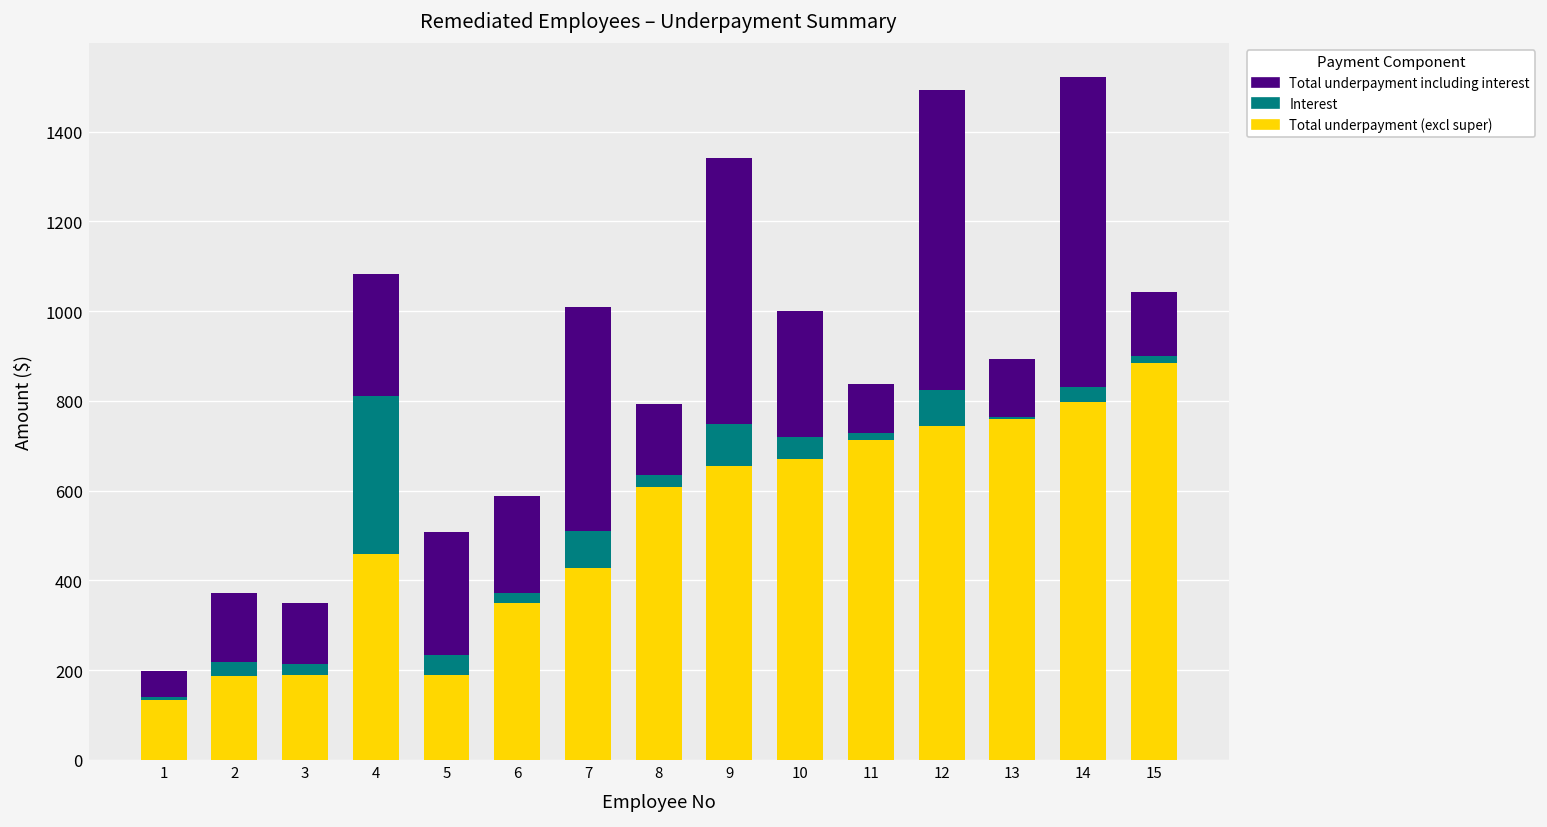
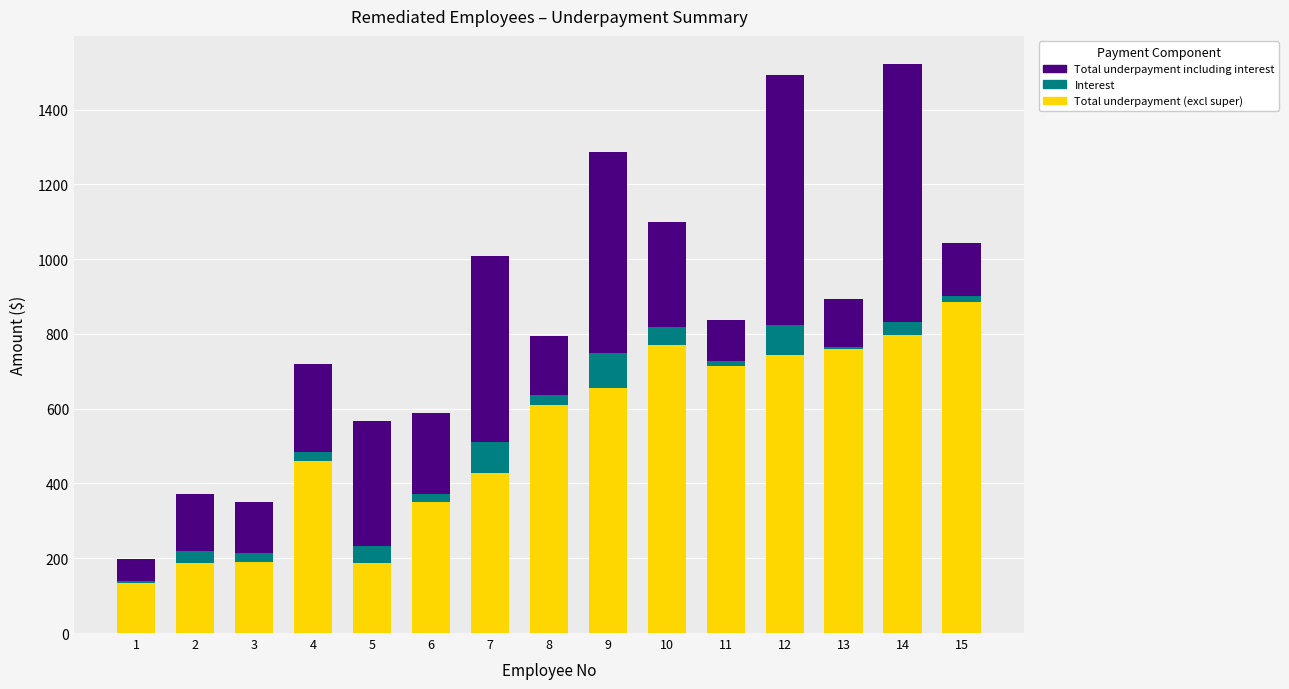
  {
    "Total underpayment (excl super)": {
      "1": 130,
      "2": 190,
      "3": 190,
      "4": 460,
      "5": 190,
      "6": 350,
      "7": 430,
      "8": 610,
      "9": 660,
-     "10": 670,
+     "10": 770,
      "11": 710,
      "12": 740,
      "13": 760,
      "14": 800,
      "15": 890
    },
    "Interest": {
      "2": 30,
      "3": 20,
-     "4": 350,
+     "4": 30,
      "5": 50,
      "6": 20,
      "7": 80,
      "8": 30,
      "9": 90,
      "10": 50,
      "11": 10,
      "12": 80,
      "14": 30,
      "15": 20
    },
    "Total underpayment including interest": {
      "1": 60,
      "2": 150,
      "3": 140,
-     "4": 270,
-     "5": 270,
+     "4": 240,
+     "5": 330,
      "6": 220,
      "7": 500,
      "8": 160,
-     "9": 590,
+     "9": 540,
      "10": 280,
      "11": 110,
      "12": 670,
      "13": 130,
      "14": 690,
      "15": 140
    }
  }
